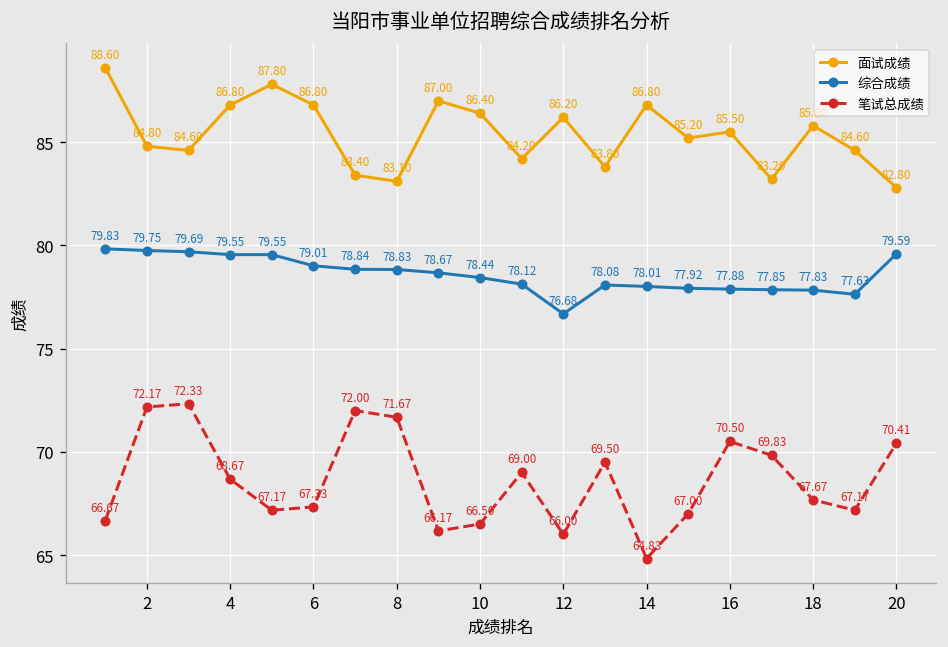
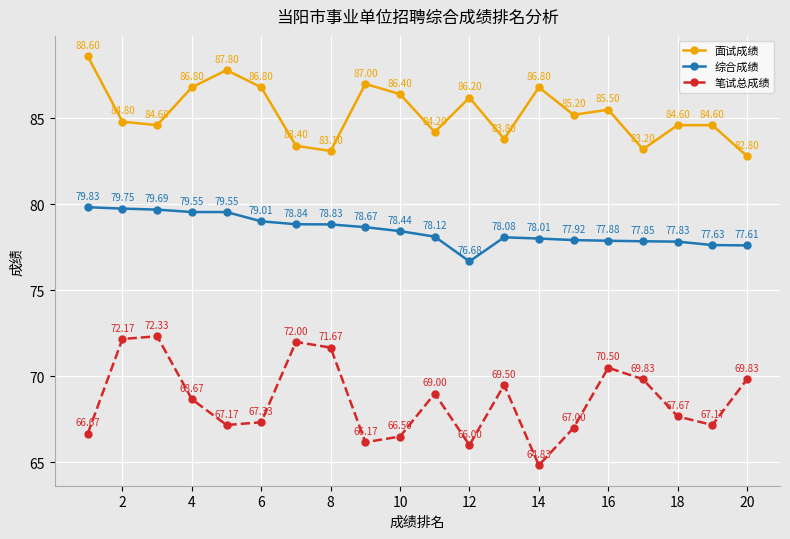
  {
    "面试成绩": {
-     "18": 85.8
+     "18": 84.6
    },
    "综合成绩": {
      "2": 79.75,
      "4": 79.55,
      "6": 79.01,
      "8": 78.83,
      "10": 78.44,
      "12": 76.68,
      "14": 78.01,
      "16": 77.88,
      "18": 77.83,
-     "20": 79.59
+     "20": 77.61
    },
    "笔试总成绩": {
      "2": 72.17,
      "4": 68.67,
      "6": 67.33,
      "8": 71.67,
      "10": 66.50,
      "12": 66.00,
      "14": 64.83,
      "16": 70.50,
      "18": 67.67,
-     "20": 70.41
+     "20": 69.83
    }
  }
